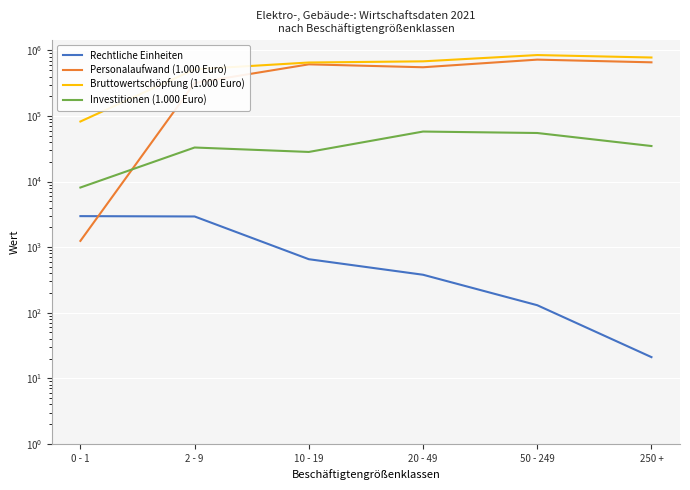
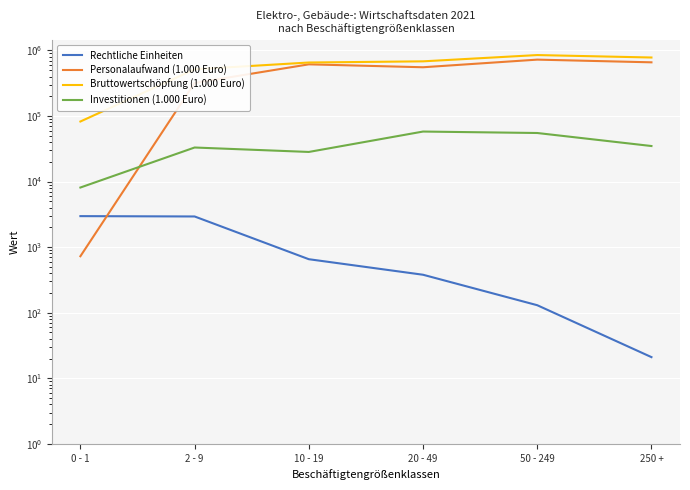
  {
    "Rechtliche Einheiten": {
      "0 - 1": 3000,
      "2 - 9": 3000,
      "10 - 19": 700,
      "20 - 49": 400,
      "50 - 249": 130,
      "250 +": 21
    },
    "Personalaufwand (1.000 Euro)": {
-     "0 - 1": 1200,
+     "0 - 1": 700,
      "20 - 49": 600000,
      "50 - 249": 700000,
      "250 +": 700000
    },
    "Bruttowertschöpfung (1.000 Euro)": {
      "0 - 1": 80000,
      "20 - 49": 700000,
      "50 - 249": 800000,
      "250 +": 800000
    },
    "Investitionen (1.000 Euro)": {
      "0 - 1": 8000,
      "2 - 9": 30000,
      "10 - 19": 28000,
      "20 - 49": 60000,
      "50 - 249": 60000,
      "250 +": 30000
    }
  }
